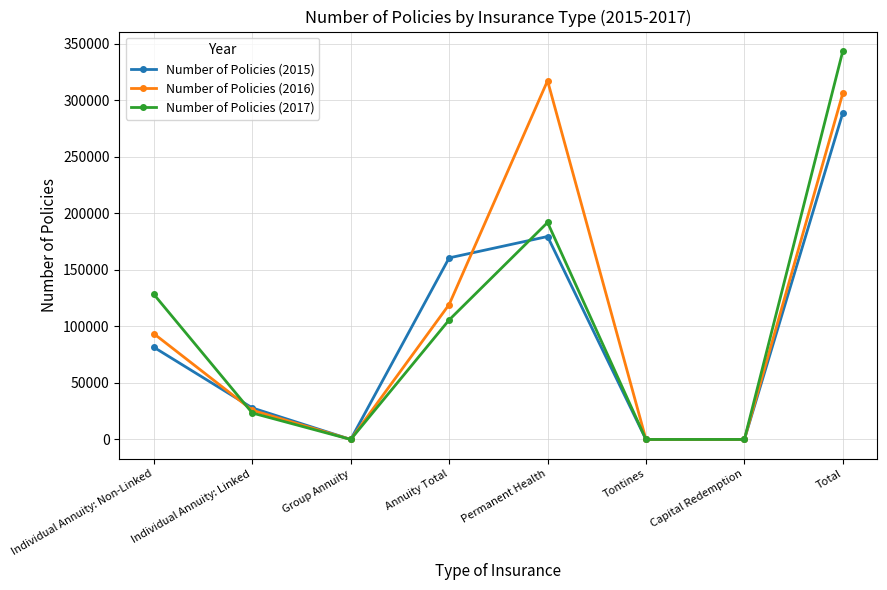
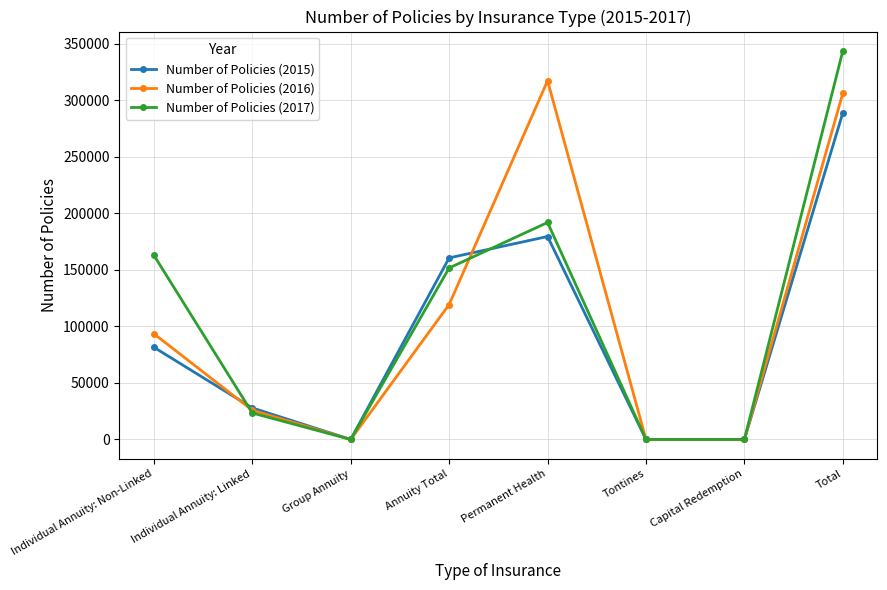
  {
    "Number of Policies (2015)": {
      "Individual Annuity: Non-Linked": 82000,
      "Annuity Total": 161000,
      "Permanent Health": 179000,
      "Total": 289000
    },
    "Number of Policies (2016)": {
      "Individual Annuity: Non-Linked": 94000,
      "Annuity Total": 119000,
      "Permanent Health": 317000,
      "Total": 306000
    },
    "Number of Policies (2017)": {
-     "Individual Annuity: Non-Linked": 128000,
+     "Individual Annuity: Non-Linked": 163000,
      "Individual Annuity: Linked": 23000,
-     "Annuity Total": 106000,
+     "Annuity Total": 152000,
      "Permanent Health": 192000,
      "Total": 344000
    }
  }
